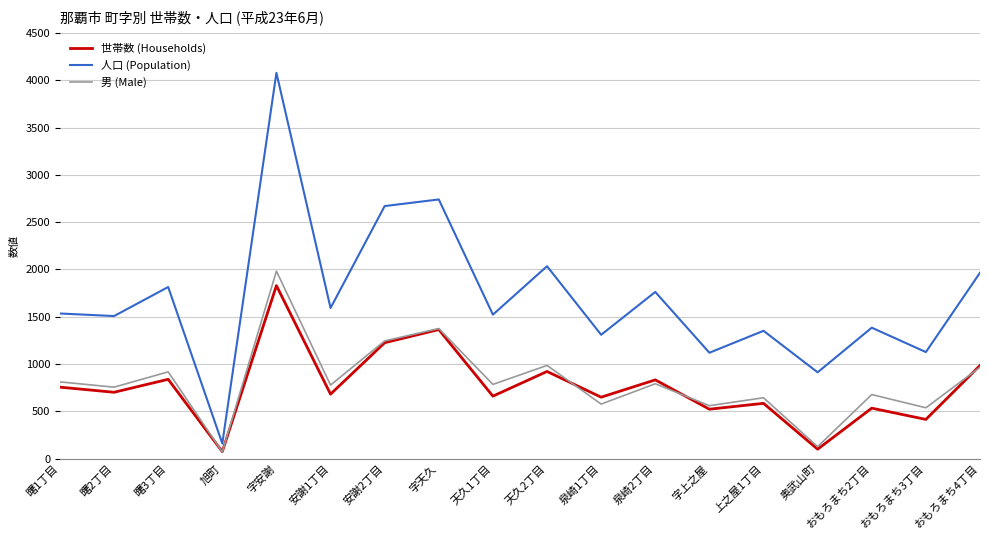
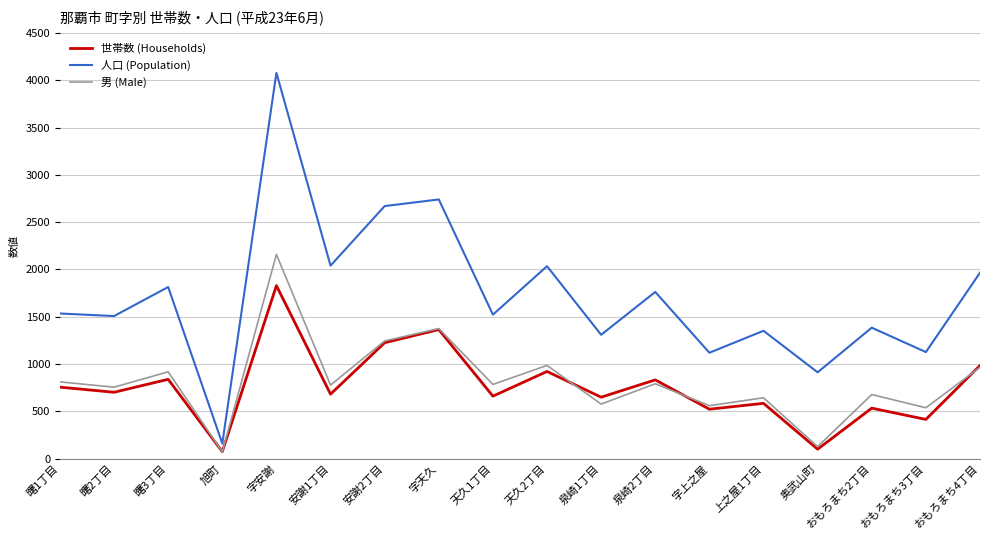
  {
    "世帯数 (Households)": {
      "曙1丁目": 800,
      "曙2丁目": 700,
      "曙3丁目": 800,
      "字安謝": 1800,
      "安謝1丁目": 700,
      "天久1丁目": 700,
      "天久2丁目": 900,
      "泉崎1丁目": 600,
      "泉崎2丁目": 800,
      "字上之屋": 500,
      "上之屋1丁目": 600,
      "奥武山町": 100,
      "おもろまち2丁目": 500,
      "おもろまち3丁目": 400
    },
    "人口 (Population)": {
      "曙1丁目": 1500,
      "曙2丁目": 1500,
      "曙3丁目": 1800,
      "旭町": 200,
      "字安謝": 4100,
-     "安謝1丁目": 1600,
+     "安謝1丁目": 2000,
      "安謝2丁目": 2700,
      "字天久": 2700,
      "天久1丁目": 1500,
      "天久2丁目": 2000,
      "泉崎1丁目": 1300,
      "泉崎2丁目": 1800,
      "字上之屋": 1100,
      "上之屋1丁目": 1400,
      "奥武山町": 900,
      "おもろまち2丁目": 1400,
      "おもろまち3丁目": 1100,
      "おもろまち4丁目": 2000
    },
    "男 (Male)": {
      "曙1丁目": 800,
      "曙2丁目": 800,
      "曙3丁目": 900,
-     "字安謝": 2000,
+     "字安謝": 2200,
      "安謝1丁目": 800,
      "天久1丁目": 800,
      "天久2丁目": 1000,
      "泉崎1丁目": 600,
      "泉崎2丁目": 800,
      "字上之屋": 600,
      "上之屋1丁目": 600,
      "奥武山町": 100,
      "おもろまち2丁目": 700,
      "おもろまち3丁目": 500
    }
  }
